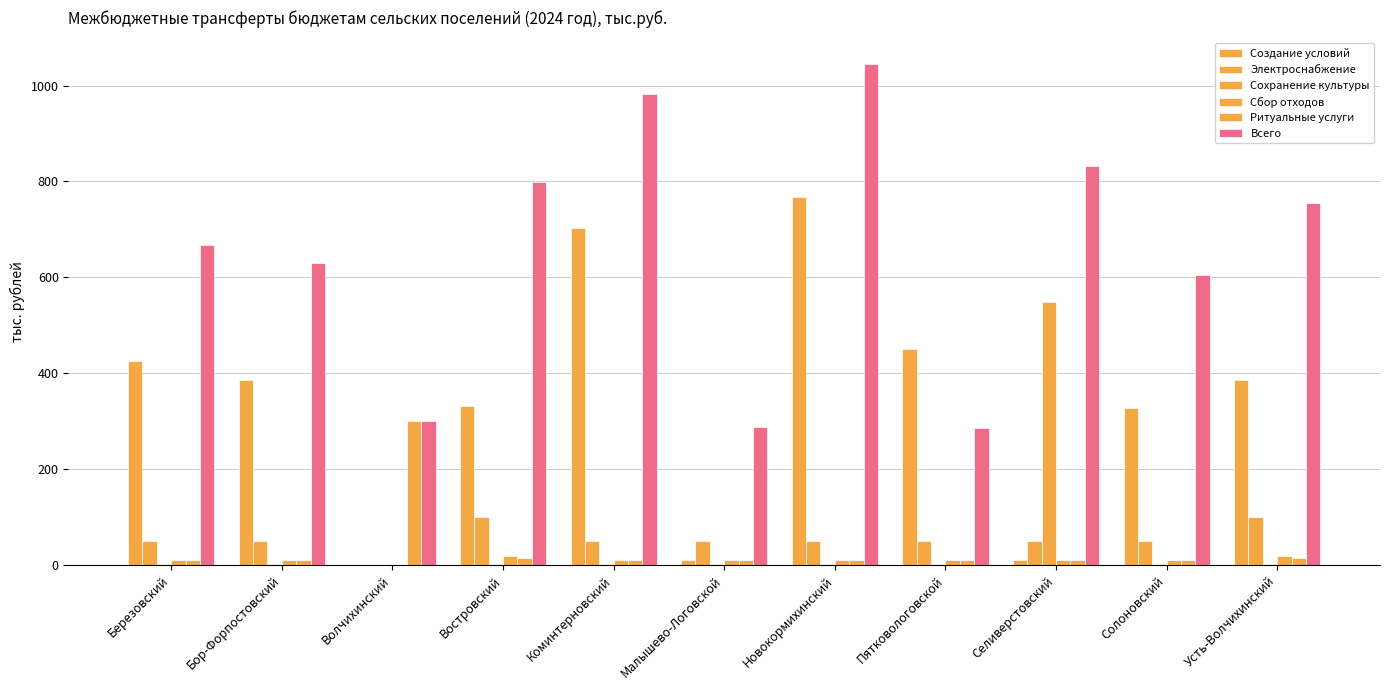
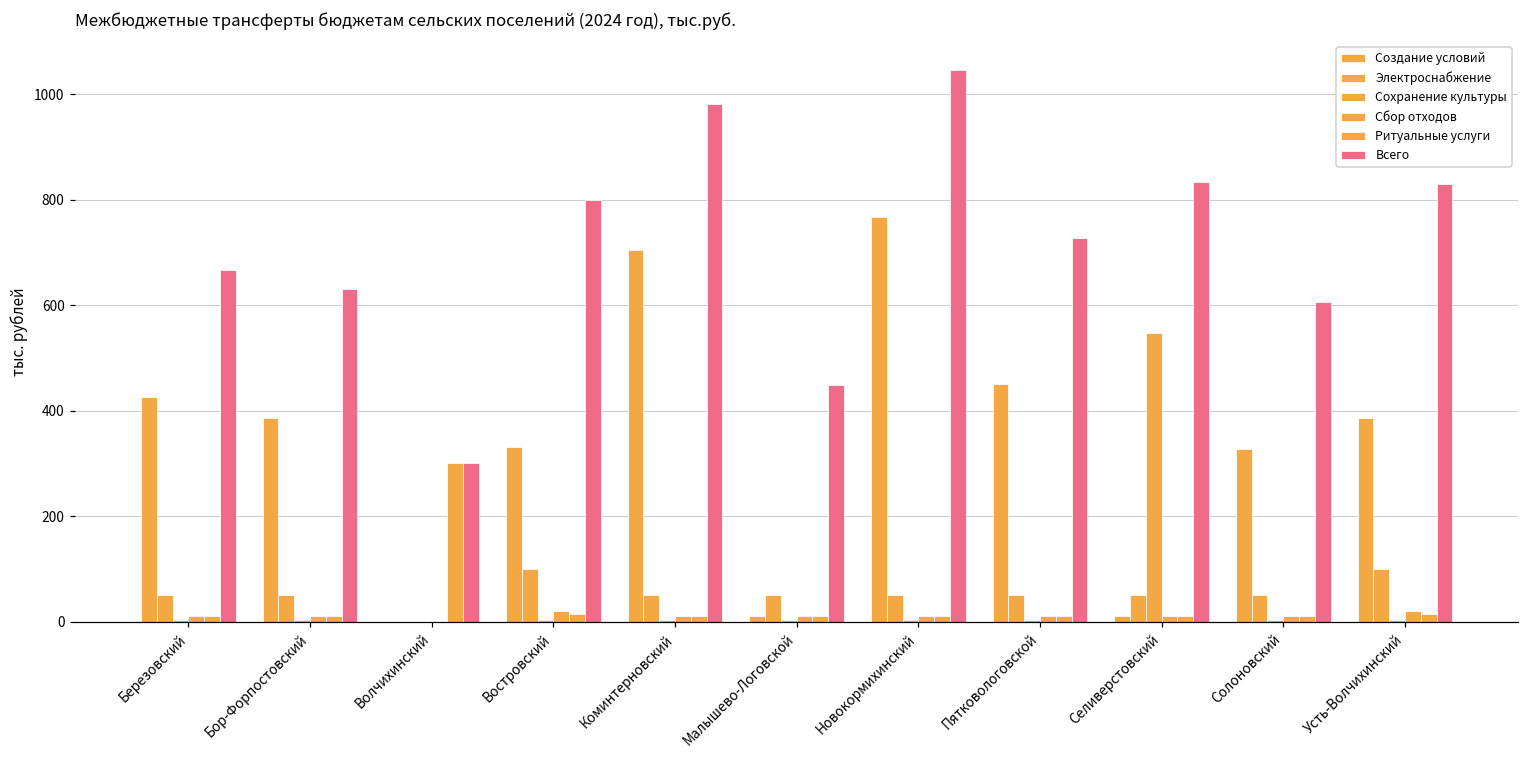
  {
    "Всего": {
      "Березовский": 670,
      "Бор-Форпостовский": 630,
      "Волчихинский": 300,
      "Востровский": 800,
      "Коминтерновский": 980,
-     "Малышево-Логовской": 290,
+     "Малышево-Логовской": 450,
      "Новокормихинский": 1050,
-     "Пятковологовской": 290,
+     "Пятковологовской": 730,
      "Селиверстовский": 830,
      "Солоновский": 610,
-     "Усть-Волчихинский": 760
+     "Усть-Волчихинский": 830
    }
  }
